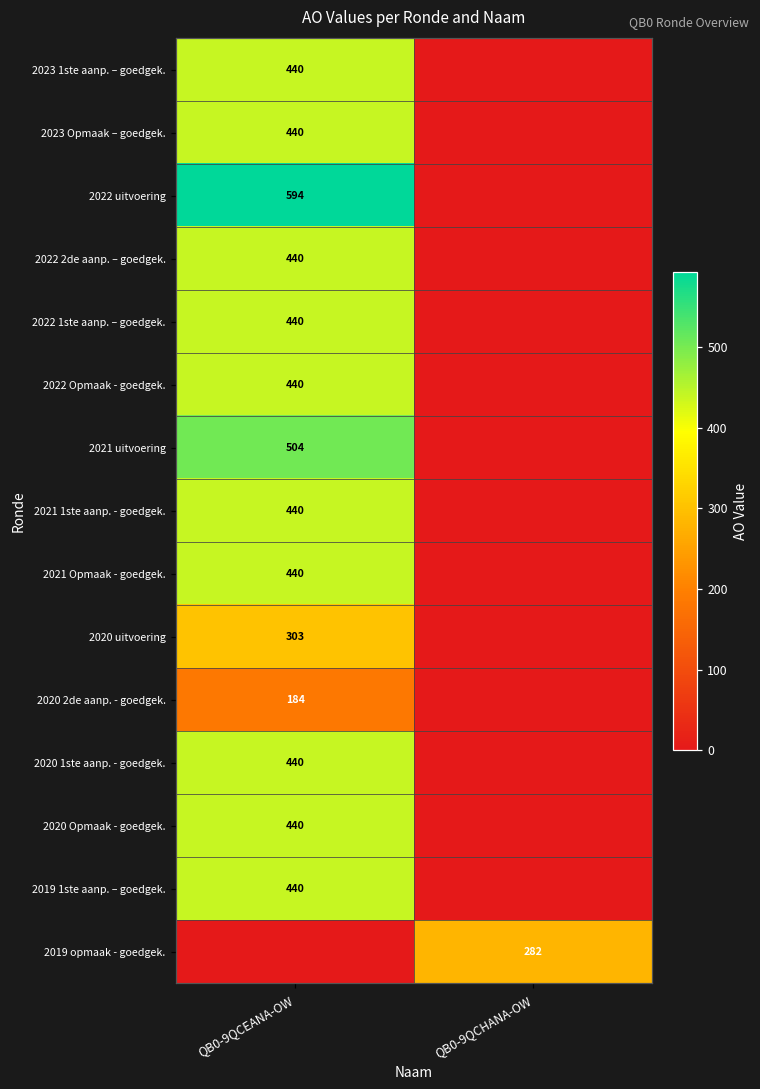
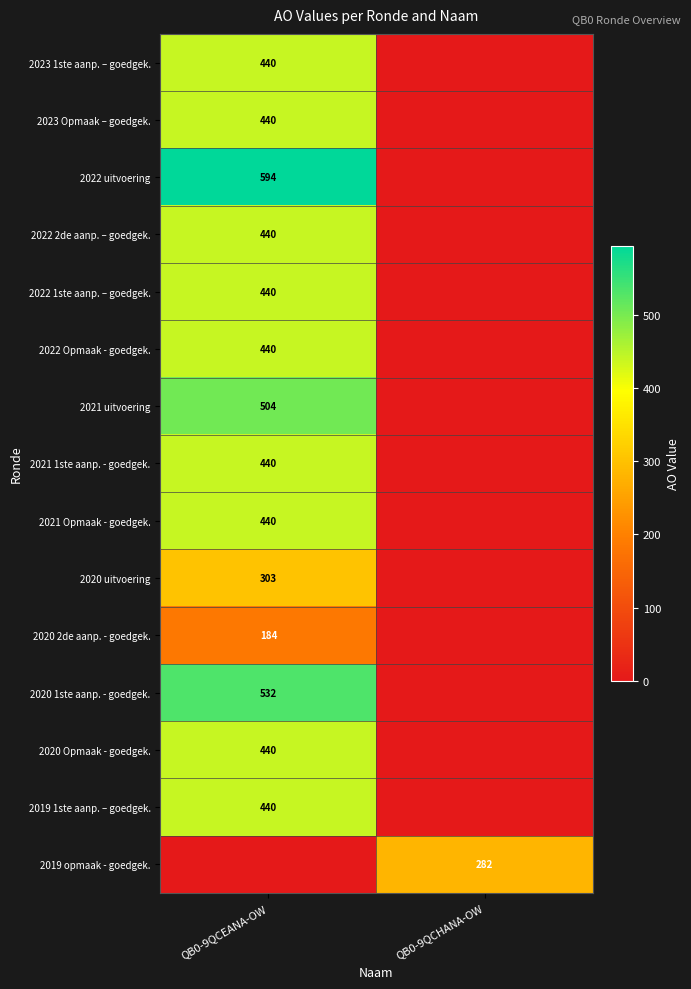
  {
    "2023 1ste aanp. – goedgek.": {
      "QB0-9QCEANA-OW": 440
    },
    "2023 Opmaak – goedgek.": {
      "QB0-9QCEANA-OW": 440
    },
    "2022 uitvoering": {
      "QB0-9QCEANA-OW": 594
    },
    "2022 2de aanp. – goedgek.": {
      "QB0-9QCEANA-OW": 440
    },
    "2022 1ste aanp. – goedgek.": {
      "QB0-9QCEANA-OW": 440
    },
    "2022 Opmaak - goedgek.": {
      "QB0-9QCEANA-OW": 440
    },
    "2021 uitvoering": {
      "QB0-9QCEANA-OW": 504
    },
    "2021 1ste aanp. - goedgek.": {
      "QB0-9QCEANA-OW": 440
    },
    "2021 Opmaak - goedgek.": {
      "QB0-9QCEANA-OW": 440
    },
    "2020 uitvoering": {
      "QB0-9QCEANA-OW": 303
    },
    "2020 2de aanp. - goedgek.": {
      "QB0-9QCEANA-OW": 184
    },
    "2020 1ste aanp. - goedgek.": {
-     "QB0-9QCEANA-OW": 440
+     "QB0-9QCEANA-OW": 532
    },
    "2020 Opmaak - goedgek.": {
      "QB0-9QCEANA-OW": 440
    },
    "2019 1ste aanp. – goedgek.": {
      "QB0-9QCEANA-OW": 440
    },
    "2019 opmaak - goedgek.": {
      "QB0-9QCHANA-OW": 282
    }
  }
